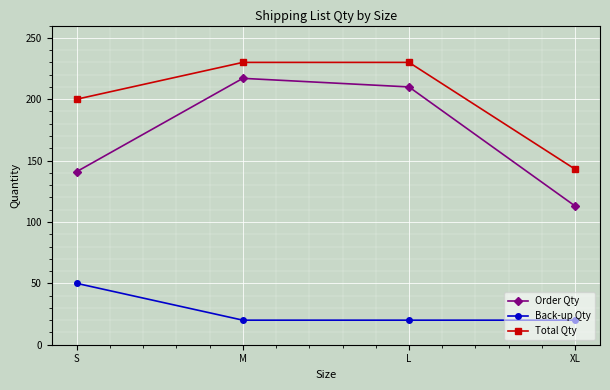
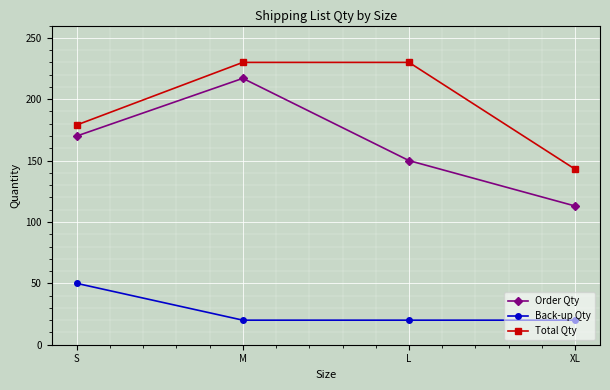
  {
    "Order Qty": {
-     "S": 141,
+     "S": 170,
      "M": 217,
-     "L": 210,
+     "L": 150,
      "XL": 113
    },
    "Back-up Qty": {
      "S": 50,
      "M": 20,
      "L": 20
    },
    "Total Qty": {
-     "S": 200,
+     "S": 179,
      "M": 230,
      "L": 230,
      "XL": 143
    }
  }
